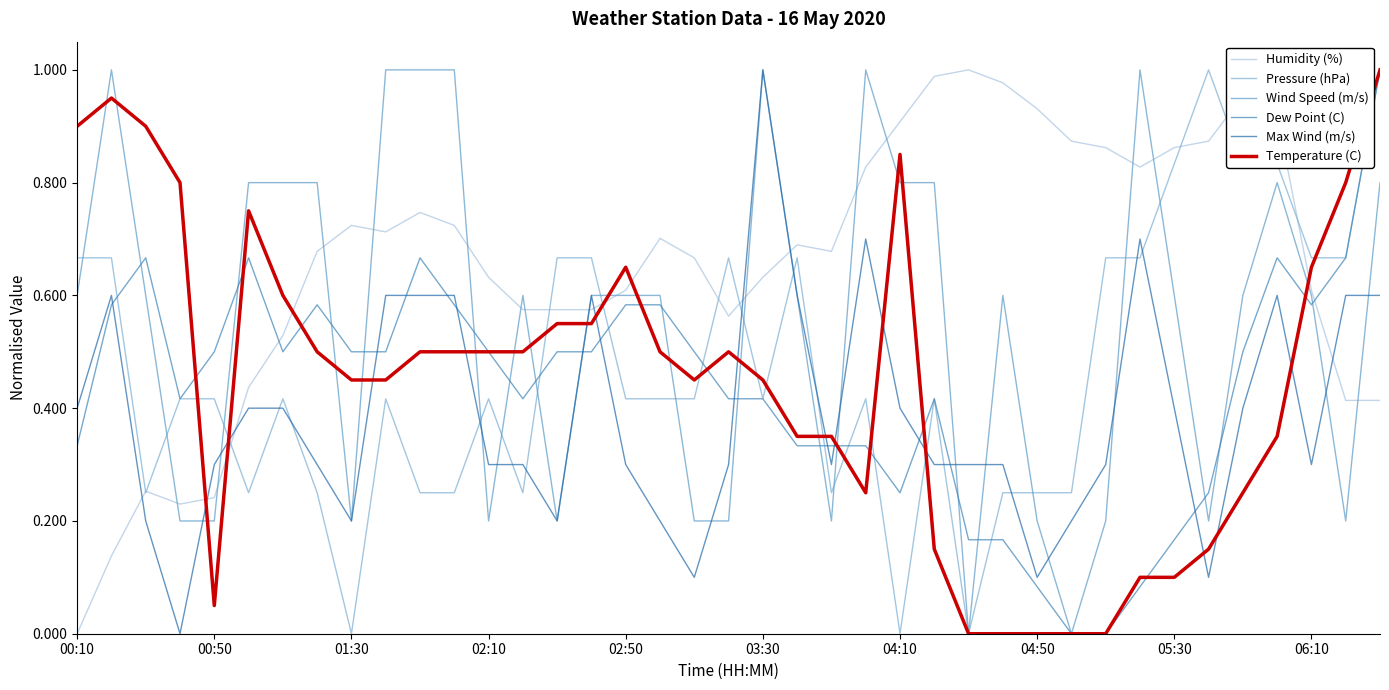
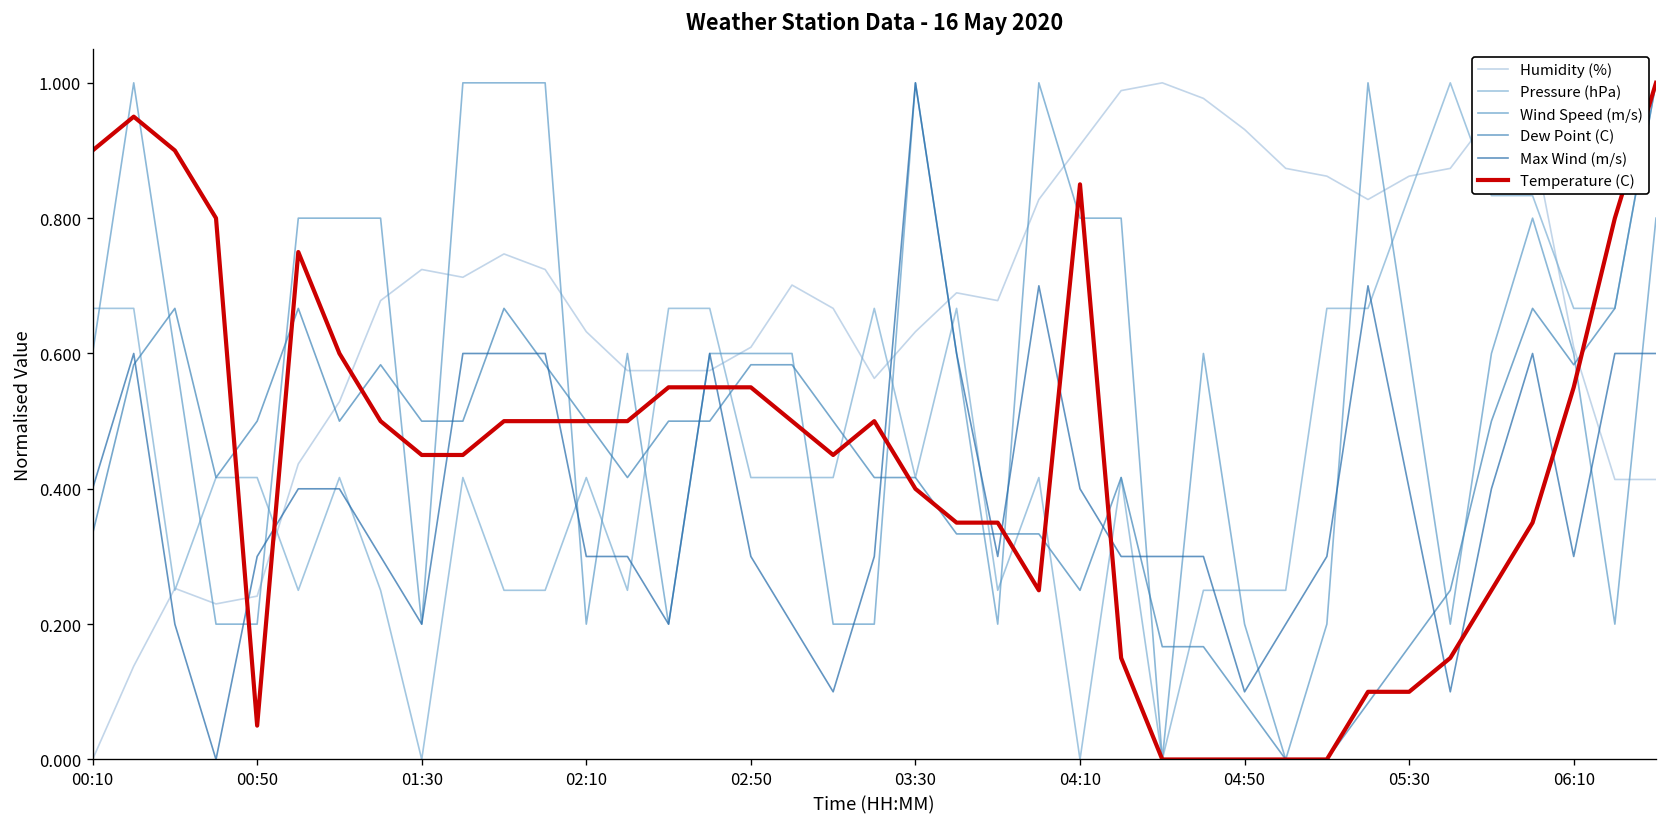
  {
    "Temperature (C)": {
      "00:10": 0.90,
      "00:50": 0.05,
      "01:30": 0.45,
-     "02:50": 0.65,
-     "03:30": 0.45,
+     "02:50": 0.55,
+     "03:30": 0.40,
      "04:10": 0.85,
      "04:50": 0.00,
      "05:30": 0.10,
-     "06:10": 0.65
+     "06:10": 0.55
    }
  }
